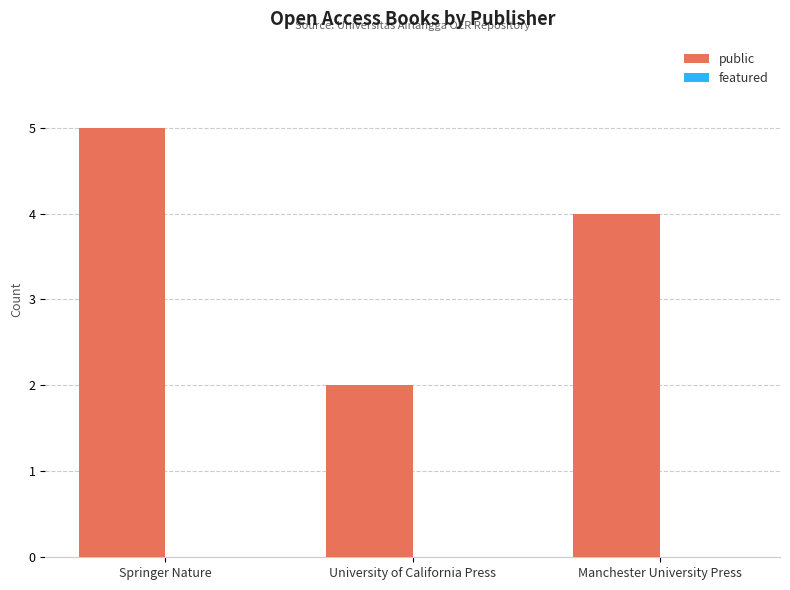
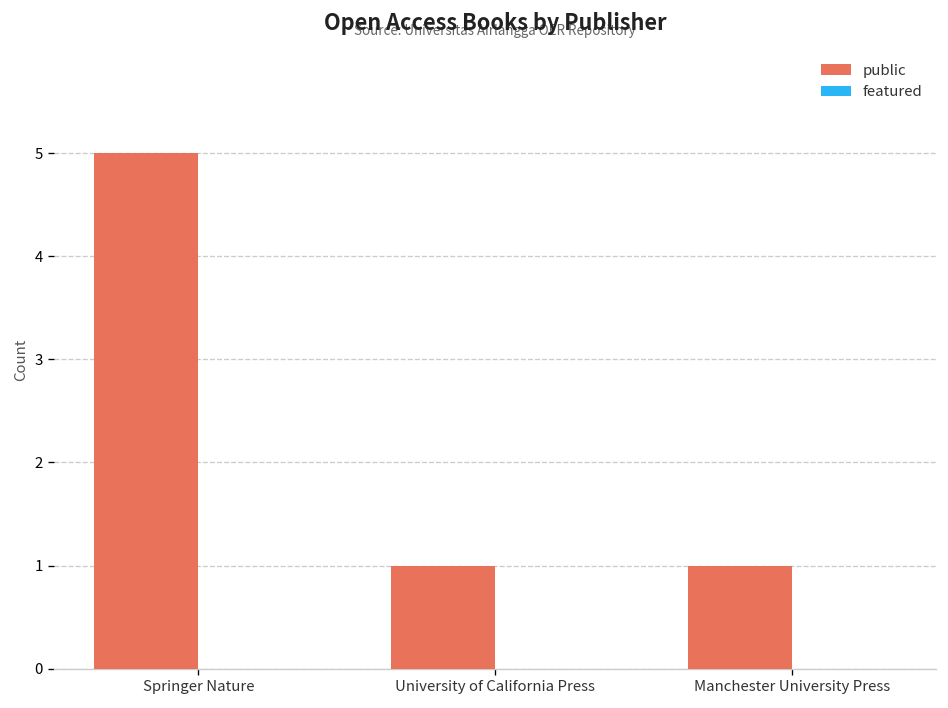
  {
    "public": {
      "Springer Nature": 5,
-     "University of California Press": 2,
-     "Manchester University Press": 4
+     "University of California Press": 1,
+     "Manchester University Press": 1
    },
    "featured": {
      "Springer Nature": 0,
      "University of California Press": 0,
      "Manchester University Press": 0
    }
  }
